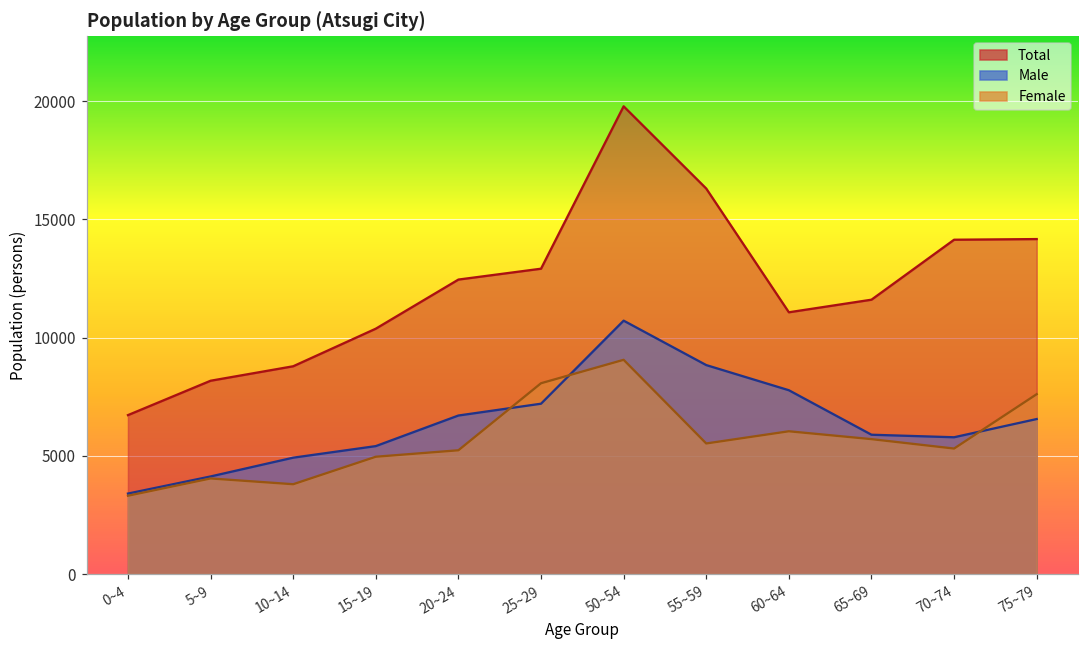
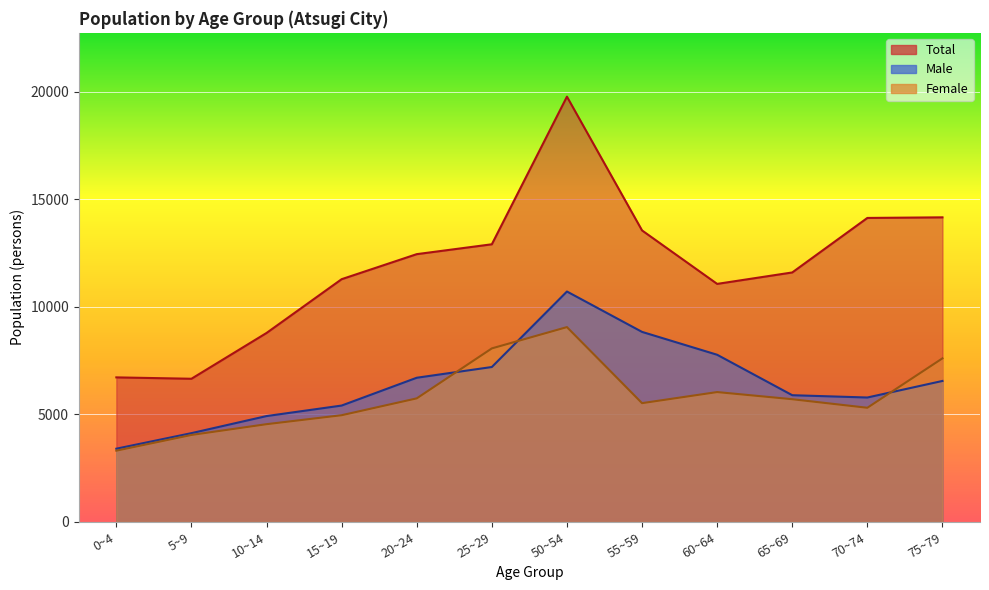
  {
    "Total": {
      "0~4": 6700,
-     "5~9": 8200,
+     "5~9": 6700,
      "10~14": 8800,
-     "15~19": 10400,
+     "15~19": 11300,
      "20~24": 12500,
      "25~29": 12900,
      "50~54": 19800,
-     "55~59": 16300,
+     "55~59": 13600,
      "60~64": 11100,
      "65~69": 11600,
      "70~74": 14100,
      "75~79": 14200
    },
    "Male": {
      "10~14": 4900,
      "15~19": 5400,
      "20~24": 6700,
      "25~29": 7200,
      "50~54": 10700,
      "55~59": 8800,
      "60~64": 7800,
      "65~69": 5900,
      "70~74": 5800,
      "75~79": 6600
    },
    "Female": {
-     "10~14": 3800,
+     "10~14": 4500,
      "15~19": 5000,
-     "20~24": 5200,
+     "20~24": 5700,
      "25~29": 8100,
      "50~54": 9100,
      "55~59": 5500,
      "60~64": 6000,
      "65~69": 5700,
      "70~74": 5300,
      "75~79": 7600
    }
  }
